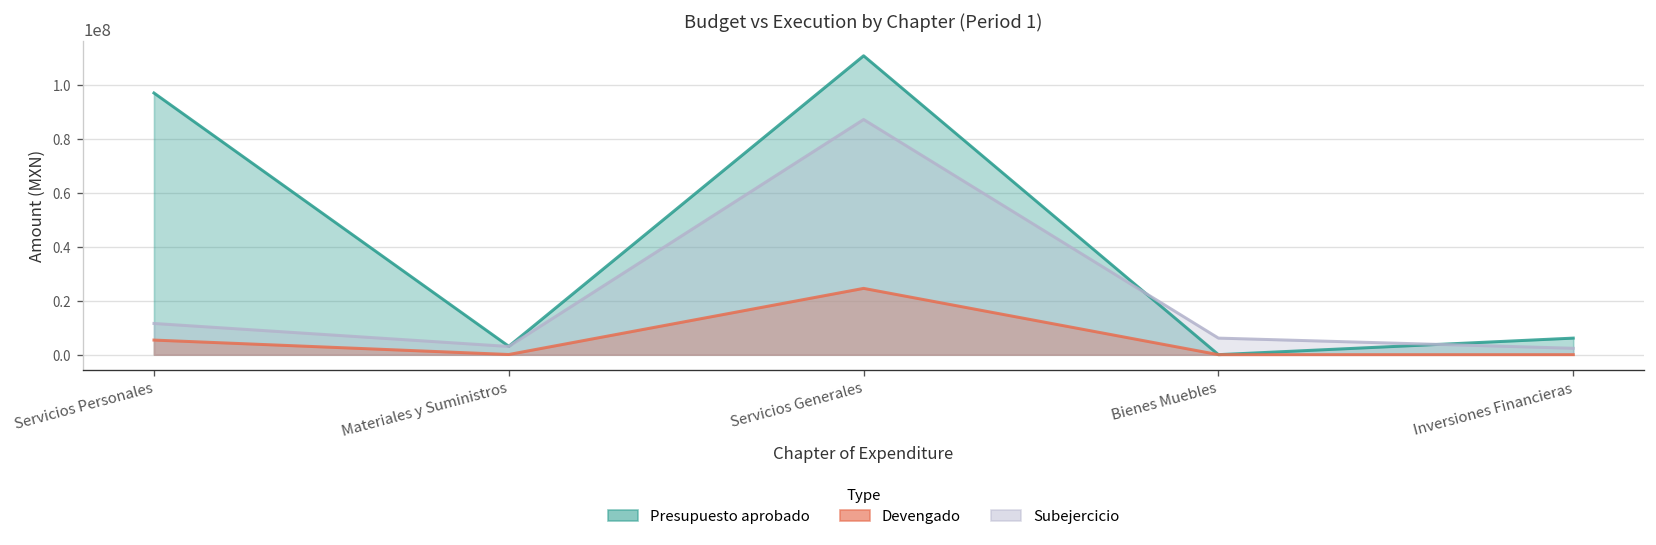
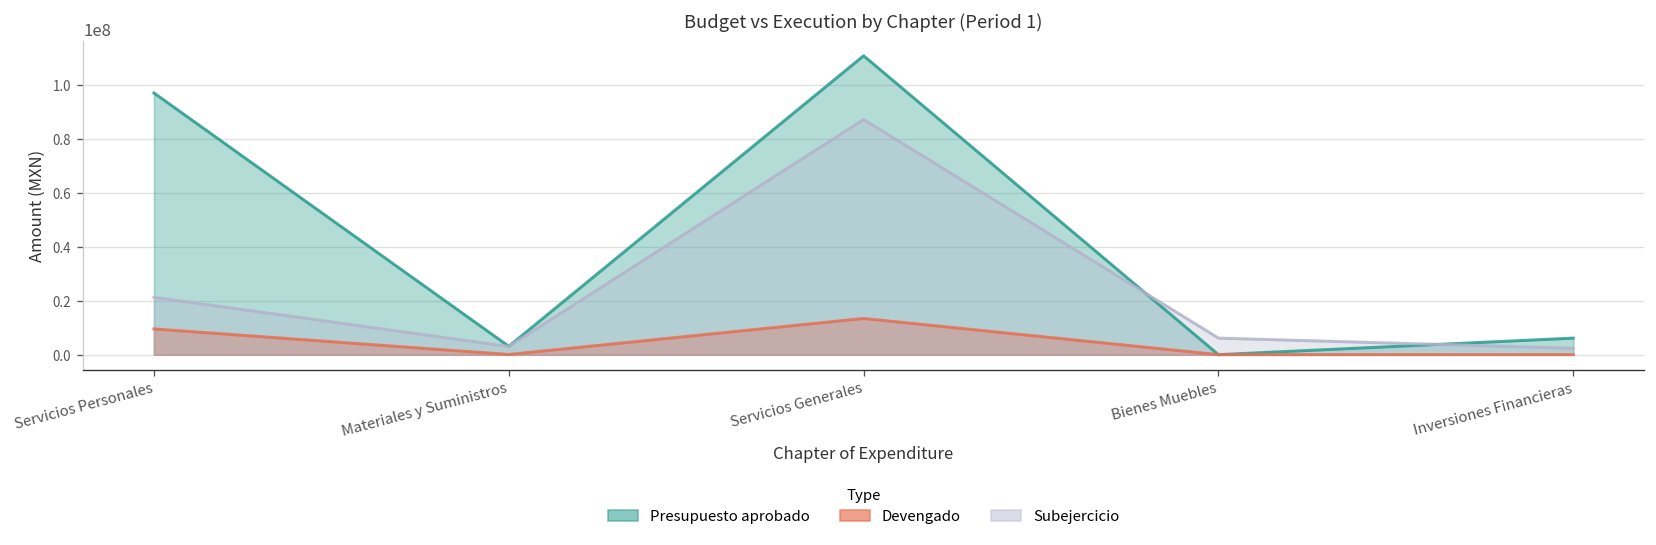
  {
    "Presupuesto aprobado": {
      "Servicios Personales": 97000000,
      "Servicios Generales": 111000000,
      "Inversiones Financieras": 6000000
    },
    "Devengado": {
-     "Servicios Personales": 5000000,
+     "Servicios Personales": 10000000,
      "Materiales y Suministros": 0,
-     "Servicios Generales": 25000000,
+     "Servicios Generales": 13000000,
      "Inversiones Financieras": 0
    },
    "Subejercicio": {
-     "Servicios Personales": 12000000,
+     "Servicios Personales": 21000000,
      "Servicios Generales": 87000000,
      "Bienes Muebles": 6000000,
      "Inversiones Financieras": 2000000
    }
  }
